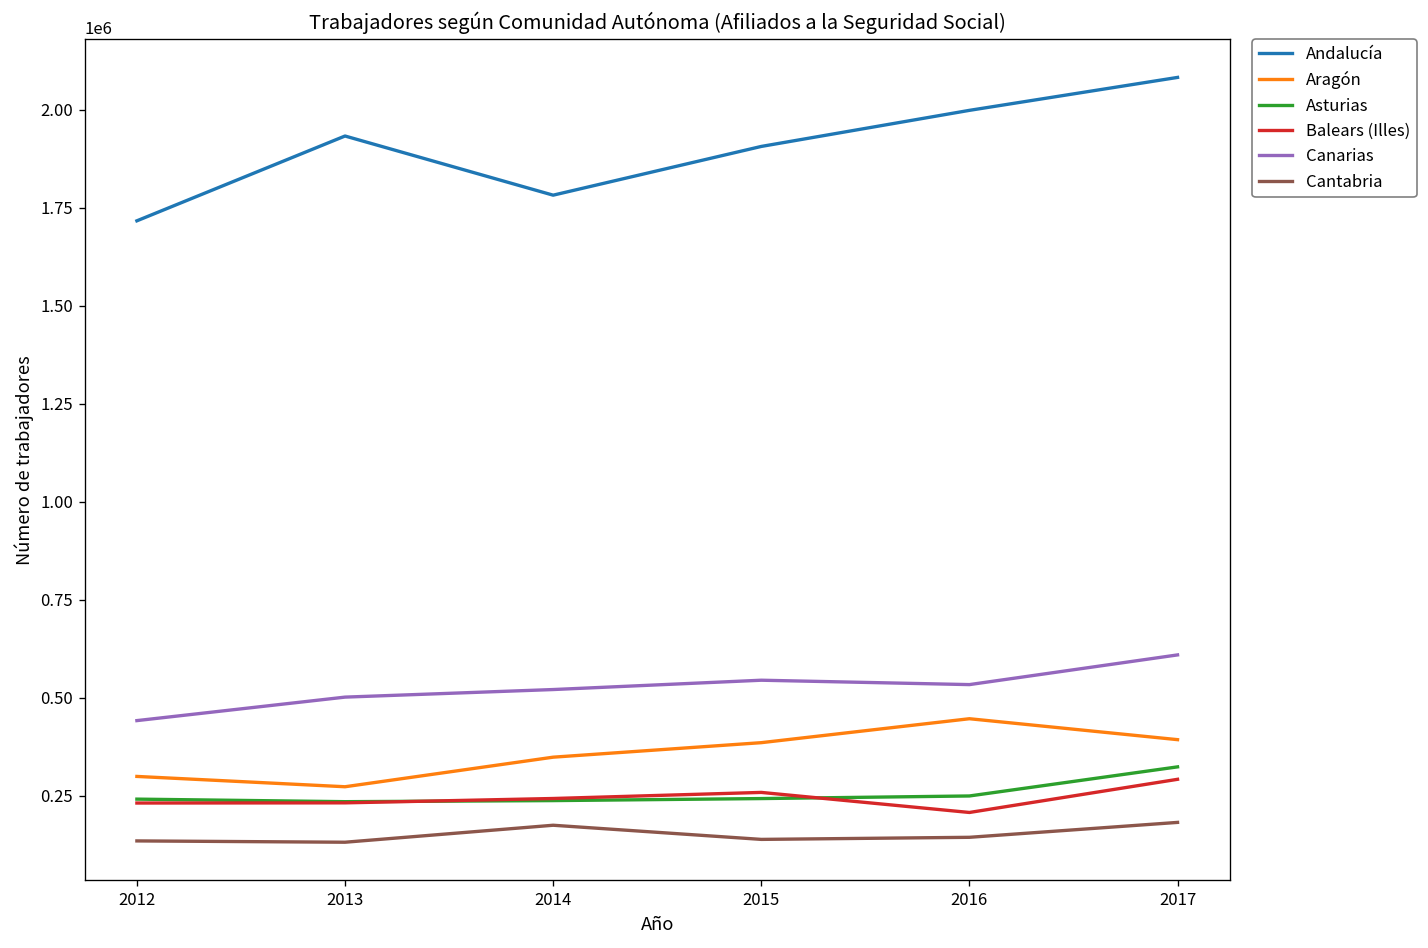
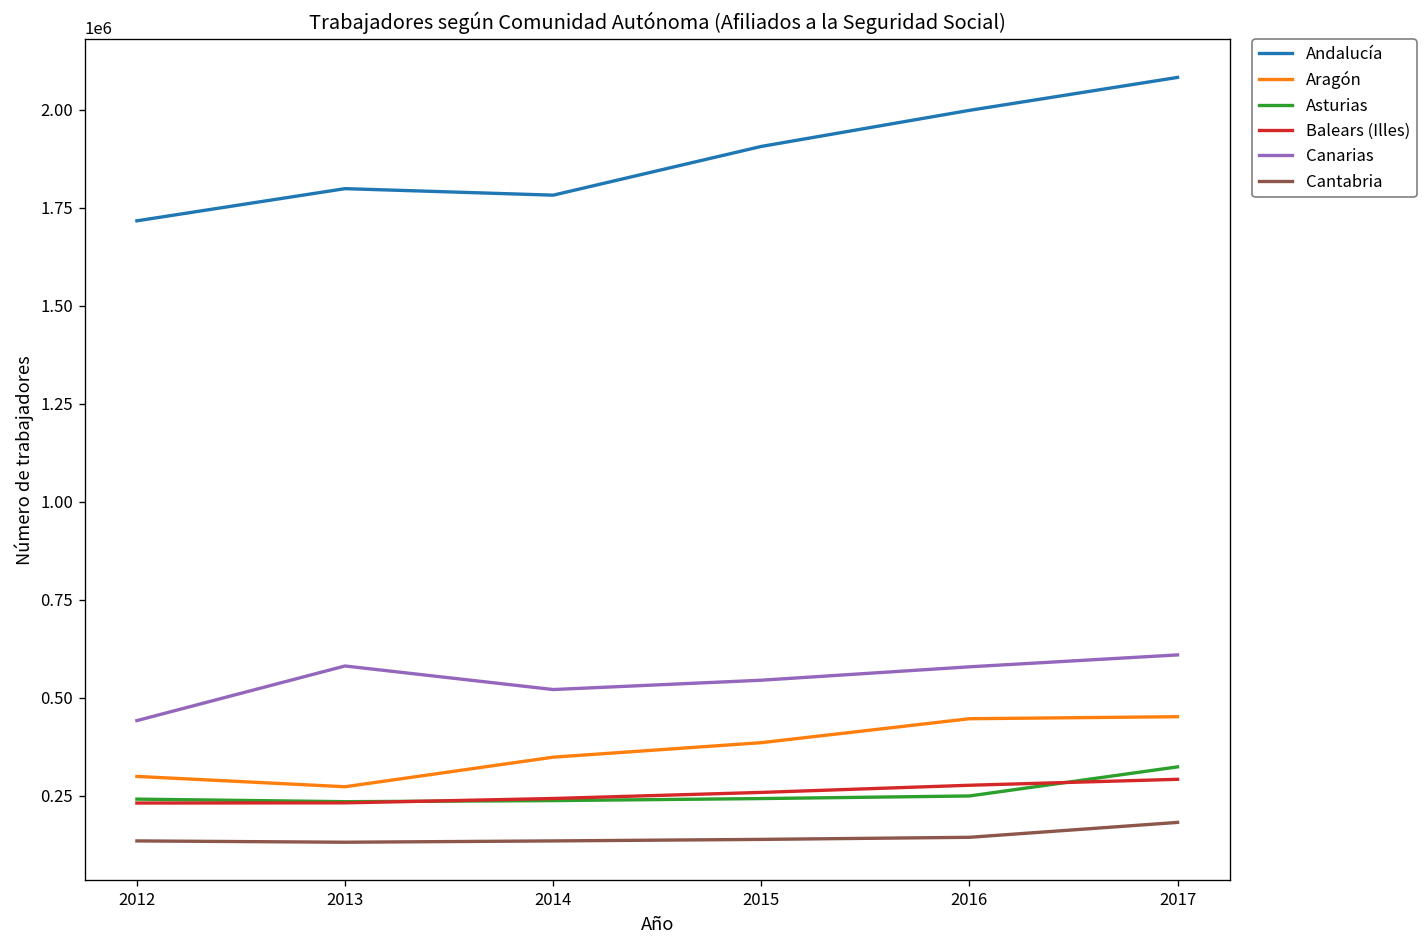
  {
    "Andalucía": {
      "2012": 1720000,
-     "2013": 1930000,
+     "2013": 1800000,
      "2014": 1780000,
      "2015": 1910000,
      "2016": 2000000,
      "2017": 2080000
    },
    "Aragón": {
      "2012": 300000,
      "2013": 270000,
      "2014": 350000,
      "2015": 390000,
      "2016": 450000,
-     "2017": 390000
+     "2017": 450000
    },
    "Asturias": {
      "2012": 240000,
      "2015": 240000,
      "2016": 250000,
      "2017": 320000
    },
    "Balears (Illes)": {
      "2012": 230000,
      "2015": 260000,
-     "2016": 210000,
+     "2016": 280000,
      "2017": 290000
    },
    "Canarias": {
      "2012": 440000,
-     "2013": 500000,
+     "2013": 580000,
      "2014": 520000,
      "2015": 540000,
-     "2016": 530000,
+     "2016": 580000,
      "2017": 610000
    },
    "Cantabria": {
      "2012": 130000,
      "2013": 130000,
-     "2014": 170000,
+     "2014": 130000,
      "2015": 140000,
      "2016": 140000,
      "2017": 180000
    }
  }
